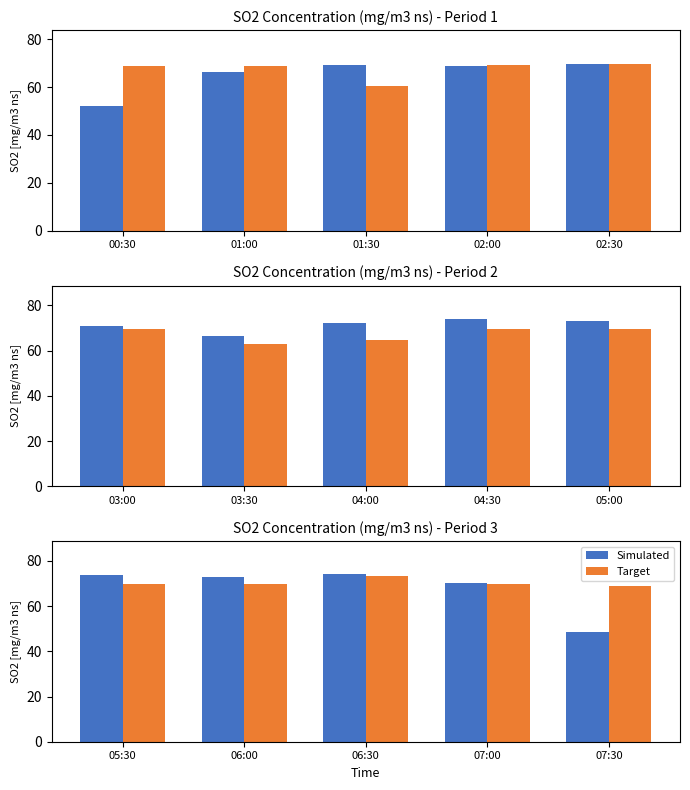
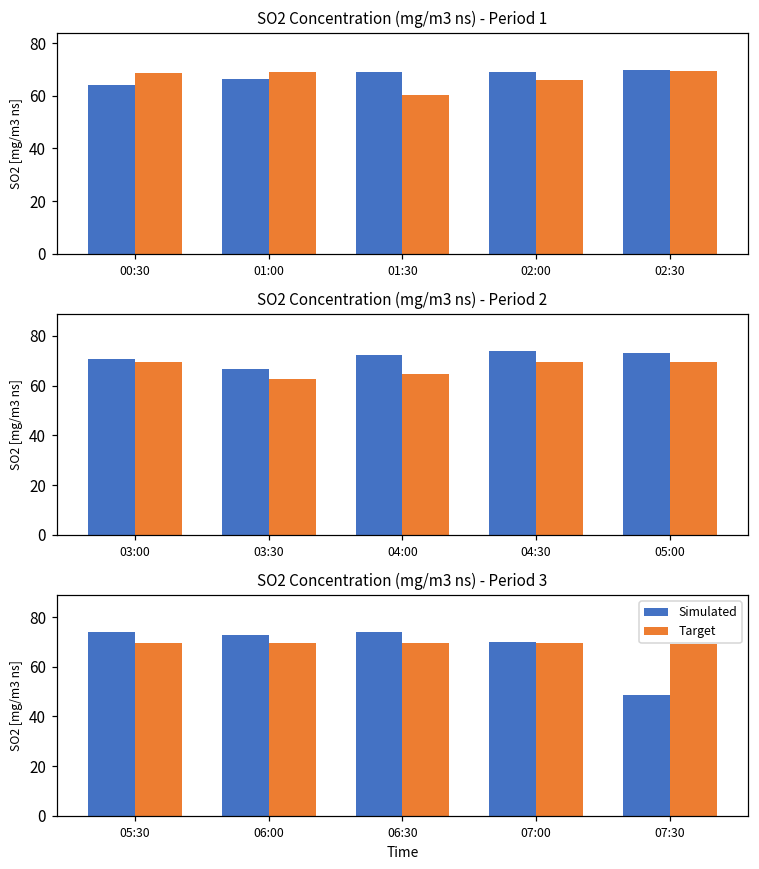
  {
    "SO2 Concentration (mg/m3 ns) - Period 1": {
      "Simulated": {
-       "00:30": 52,
+       "00:30": 64,
        "01:00": 66,
        "01:30": 69,
        "02:00": 69,
        "02:30": 70
      },
      "Target": {
        "00:30": 69,
        "01:00": 69,
        "01:30": 60,
-       "02:00": 69,
+       "02:00": 66,
        "02:30": 69
      }
    },
    "SO2 Concentration (mg/m3 ns) - Period 2": {
      "Simulated": {
        "03:00": 71,
        "03:30": 67,
        "04:00": 72,
        "04:30": 74,
        "05:00": 73
      },
      "Target": {
        "03:00": 70,
        "03:30": 63,
        "04:00": 65,
        "04:30": 70,
        "05:00": 70
      }
    },
    "SO2 Concentration (mg/m3 ns) - Period 3": {
      "Simulated": {
        "05:30": 74,
        "06:00": 73,
        "06:30": 74,
        "07:00": 70,
        "07:30": 49
      },
      "Target": {
        "05:30": 70,
        "06:00": 70,
-       "06:30": 74,
+       "06:30": 70,
        "07:00": 70,
        "07:30": 69
      }
    }
  }
